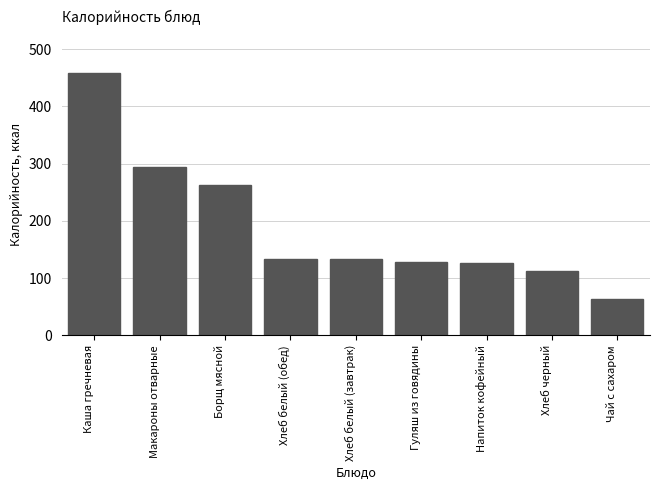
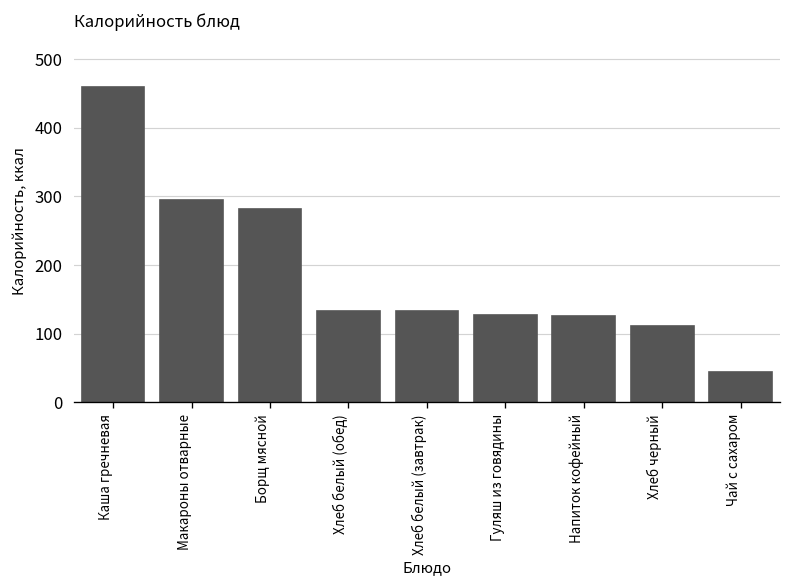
  {
    "Каша гречневая": 460,
    "Макароны отварные": 300,
-   "Борщ мясной": 260,
+   "Борщ мясной": 280,
    "Хлеб белый (обед)": 130,
    "Хлеб белый (завтрак)": 130,
    "Гуляш из говядины": 130,
    "Напиток кофейный": 130,
    "Хлеб черный": 110,
-   "Чай с сахаром": 60
+   "Чай с сахаром": 50
  }
